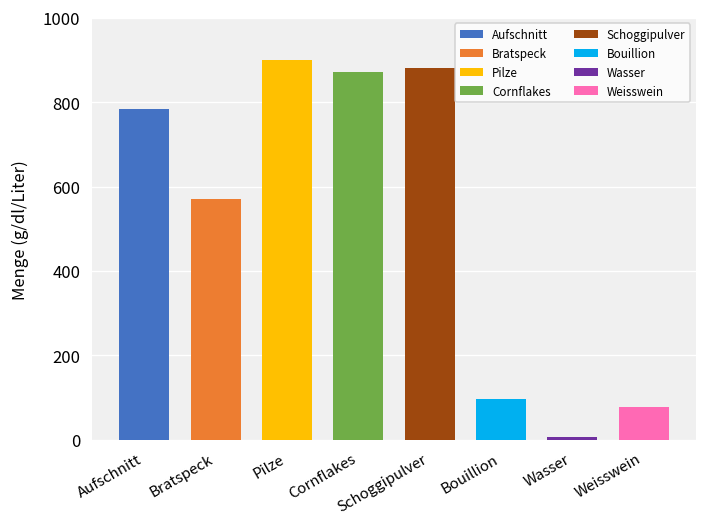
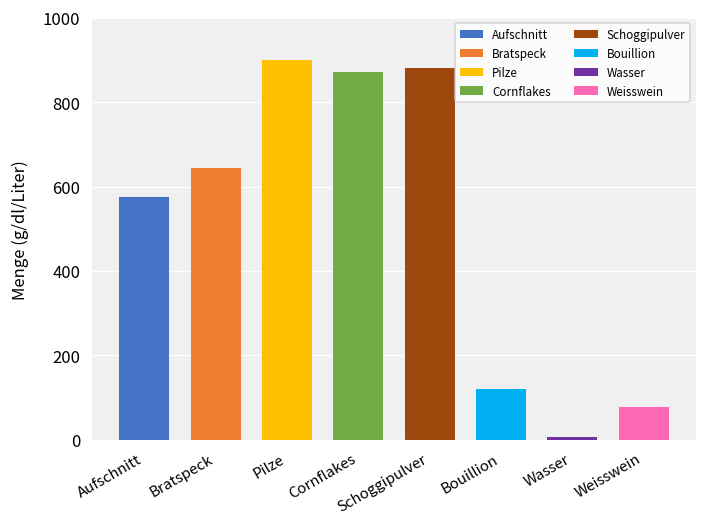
  {
-   "Aufschnitt": 780,
-   "Bratspeck": 570,
+   "Aufschnitt": 570,
+   "Bratspeck": 650,
    "Pilze": 900,
    "Cornflakes": 870,
    "Schoggipulver": 880,
-   "Bouillion": 100,
+   "Bouillion": 120,
    "Weisswein": 80
  }
